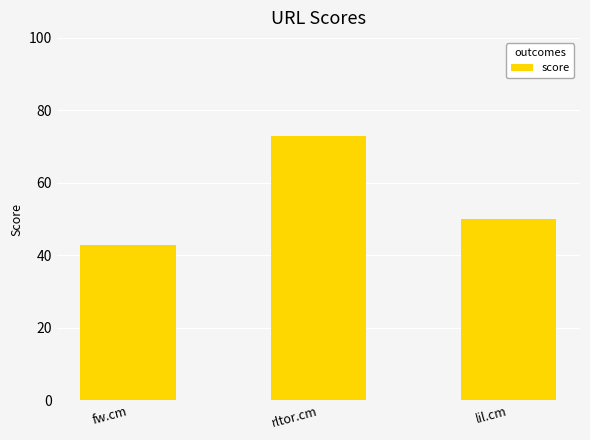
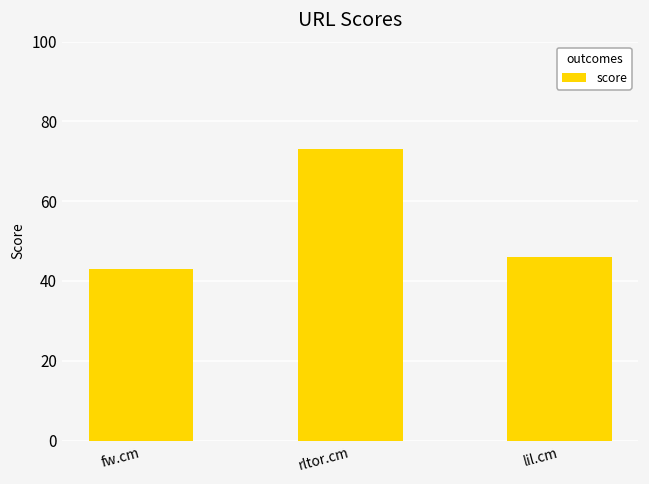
  {
    "fw.cm": 43,
    "rltor.cm": 73,
-   "lil.cm": 50
+   "lil.cm": 46
  }
